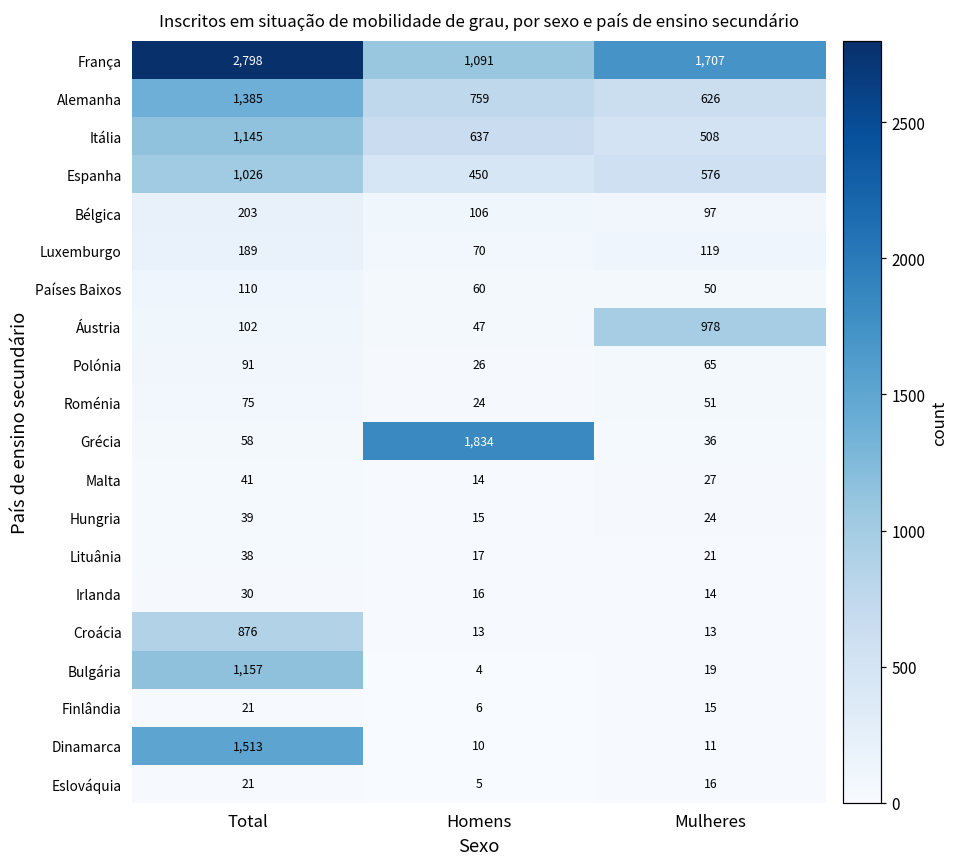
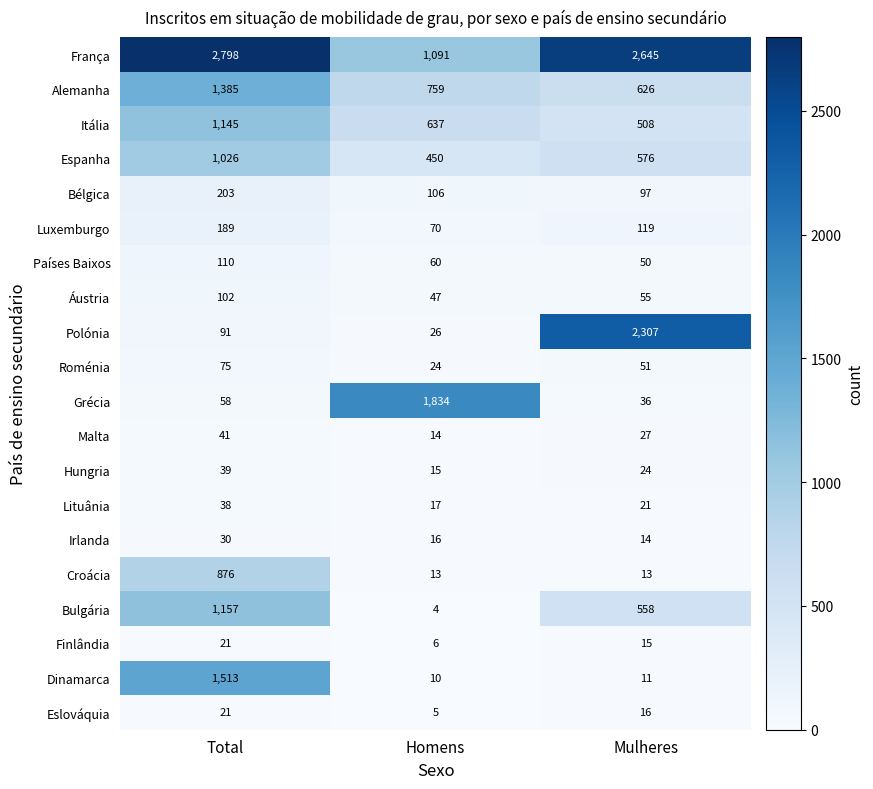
  {
    "França": {
      "Total": "2,798",
      "Homens": "1,091",
-     "Mulheres": "1,707"
+     "Mulheres": "2,645"
    },
    "Alemanha": {
      "Total": "1,385",
      "Homens": "759",
      "Mulheres": "626"
    },
    "Itália": {
      "Total": "1,145",
      "Homens": "637",
      "Mulheres": "508"
    },
    "Espanha": {
      "Total": "1,026",
      "Homens": "450",
      "Mulheres": "576"
    },
    "Bélgica": {
      "Total": "203",
      "Homens": "106",
      "Mulheres": "97"
    },
    "Luxemburgo": {
      "Total": "189",
      "Homens": "70",
      "Mulheres": "119"
    },
    "Países Baixos": {
      "Total": "110",
      "Homens": "60",
      "Mulheres": "50"
    },
    "Áustria": {
      "Total": "102",
      "Homens": "47",
-     "Mulheres": "978"
+     "Mulheres": "55"
    },
    "Polónia": {
      "Total": "91",
      "Homens": "26",
-     "Mulheres": "65"
+     "Mulheres": "2,307"
    },
    "Roménia": {
      "Total": "75",
      "Homens": "24",
      "Mulheres": "51"
    },
    "Grécia": {
      "Total": "58",
      "Homens": "1,834",
      "Mulheres": "36"
    },
    "Malta": {
      "Total": "41",
      "Homens": "14",
      "Mulheres": "27"
    },
    "Hungria": {
      "Total": "39",
      "Homens": "15",
      "Mulheres": "24"
    },
    "Lituânia": {
      "Total": "38",
      "Homens": "17",
      "Mulheres": "21"
    },
    "Irlanda": {
      "Total": "30",
      "Homens": "16",
      "Mulheres": "14"
    },
    "Croácia": {
      "Total": "876",
      "Homens": "13",
      "Mulheres": "13"
    },
    "Bulgária": {
      "Total": "1,157",
      "Homens": "4",
-     "Mulheres": "19"
+     "Mulheres": "558"
    },
    "Finlândia": {
      "Total": "21",
      "Homens": "6",
      "Mulheres": "15"
    },
    "Dinamarca": {
      "Total": "1,513",
      "Homens": "10",
      "Mulheres": "11"
    },
    "Eslováquia": {
      "Total": "21",
      "Homens": "5",
      "Mulheres": "16"
    }
  }
